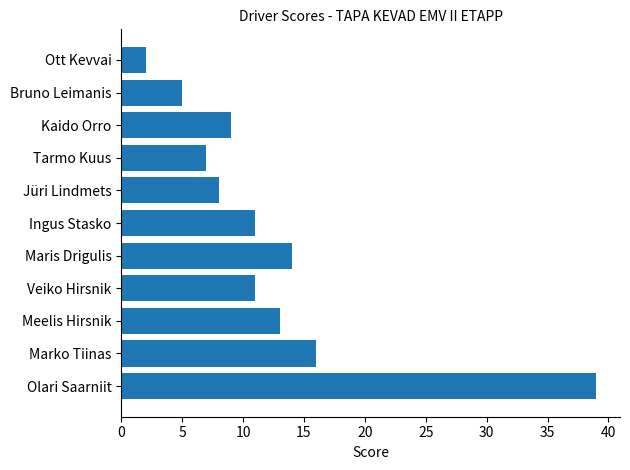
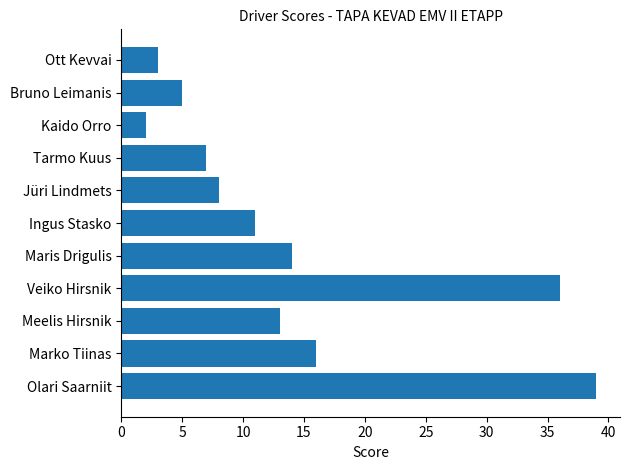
  {
-   "Ott Kevvai": 2,
+   "Ott Kevvai": 3,
    "Bruno Leimanis": 5,
-   "Kaido Orro": 9,
+   "Kaido Orro": 2,
    "Tarmo Kuus": 7,
    "Jüri Lindmets": 8,
    "Ingus Stasko": 11,
    "Maris Drigulis": 14,
-   "Veiko Hirsnik": 11,
+   "Veiko Hirsnik": 36,
    "Meelis Hirsnik": 13,
    "Marko Tiinas": 16,
    "Olari Saarniit": 39
  }
